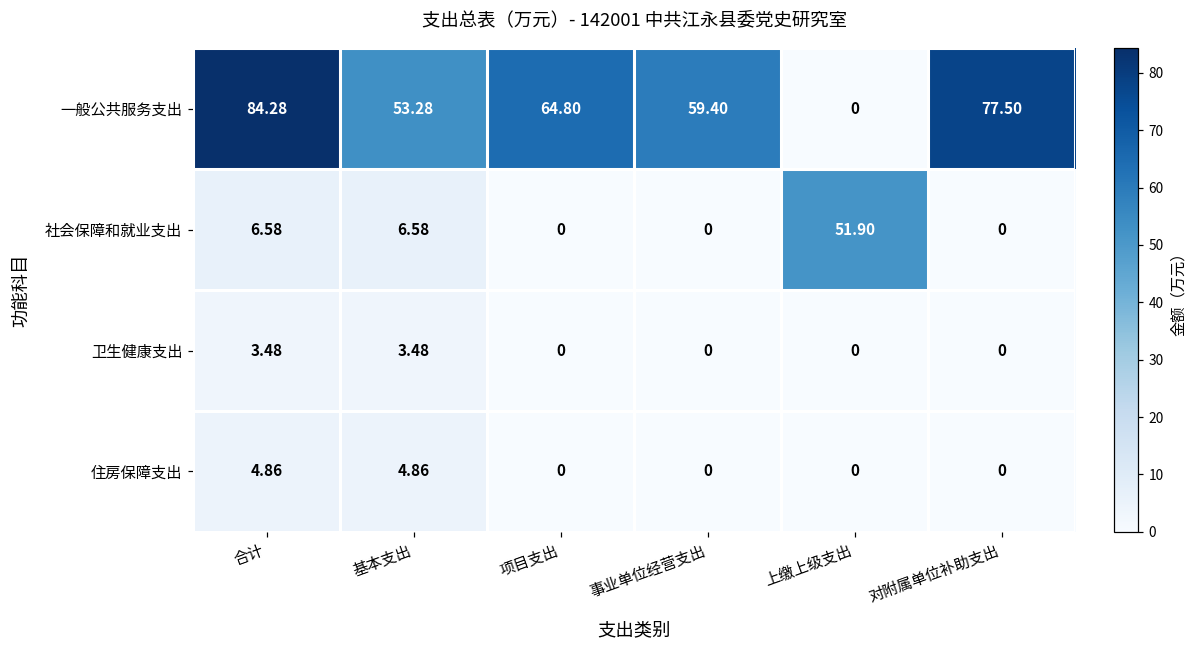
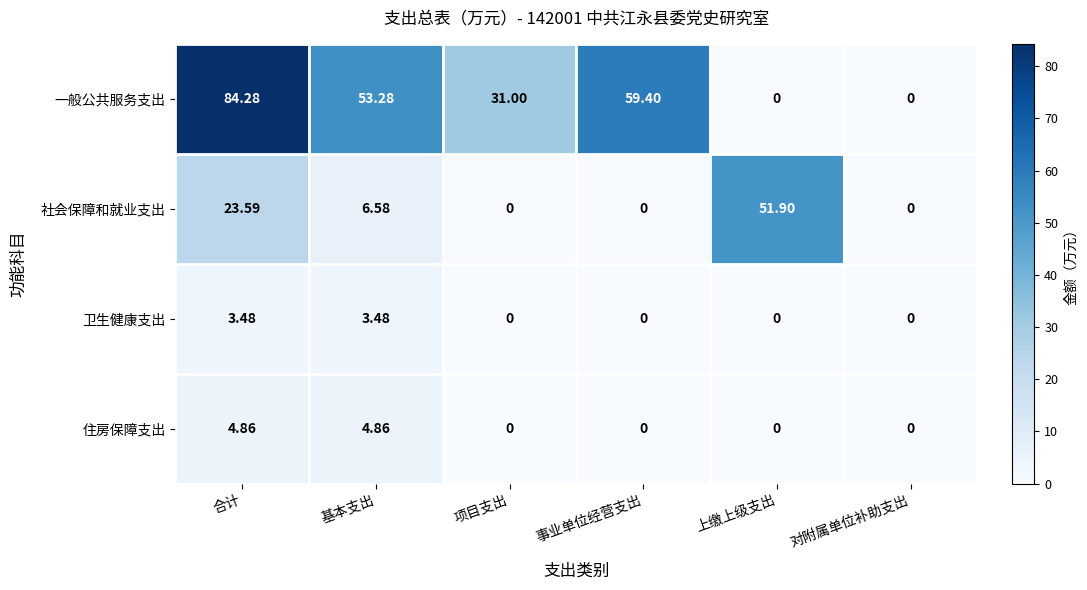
  {
    "一般公共服务支出": {
      "合计": 84.28,
      "基本支出": 53.28,
-     "项目支出": 64.80,
+     "项目支出": 31.00,
      "事业单位经营支出": 59.40,
      "上缴上级支出": 0,
-     "对附属单位补助支出": 77.50
+     "对附属单位补助支出": 0
    },
    "社会保障和就业支出": {
-     "合计": 6.58,
+     "合计": 23.59,
      "基本支出": 6.58,
      "项目支出": 0,
      "事业单位经营支出": 0,
      "上缴上级支出": 51.90,
      "对附属单位补助支出": 0
    },
    "卫生健康支出": {
      "合计": 3.48,
      "基本支出": 3.48,
      "项目支出": 0,
      "事业单位经营支出": 0,
      "上缴上级支出": 0,
      "对附属单位补助支出": 0
    },
    "住房保障支出": {
      "合计": 4.86,
      "基本支出": 4.86,
      "项目支出": 0,
      "事业单位经营支出": 0,
      "上缴上级支出": 0,
      "对附属单位补助支出": 0
    }
  }
